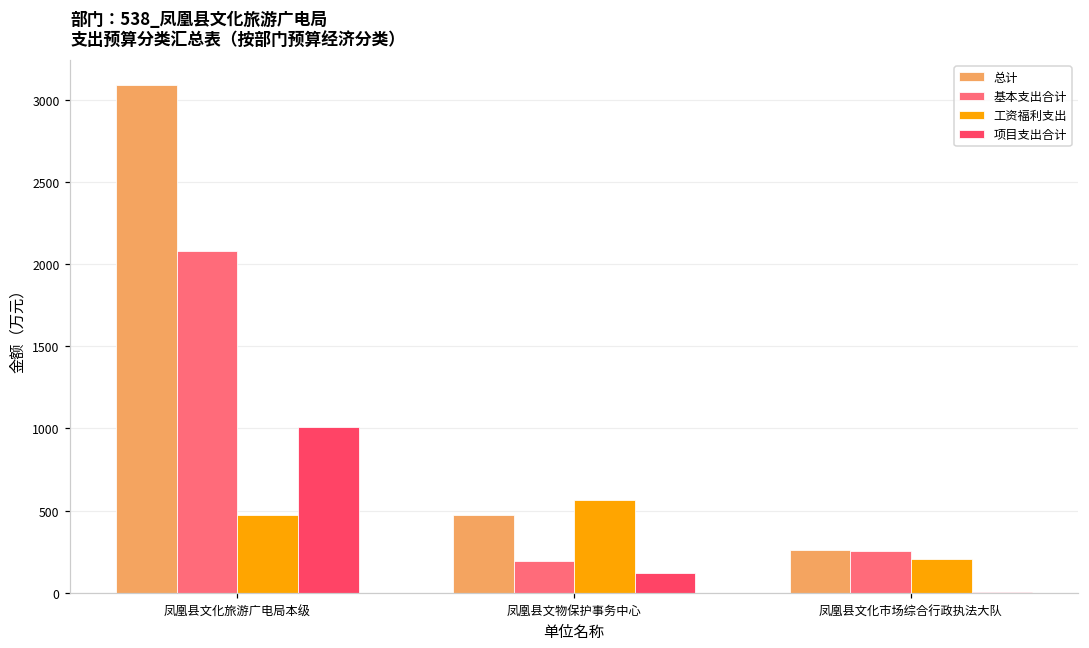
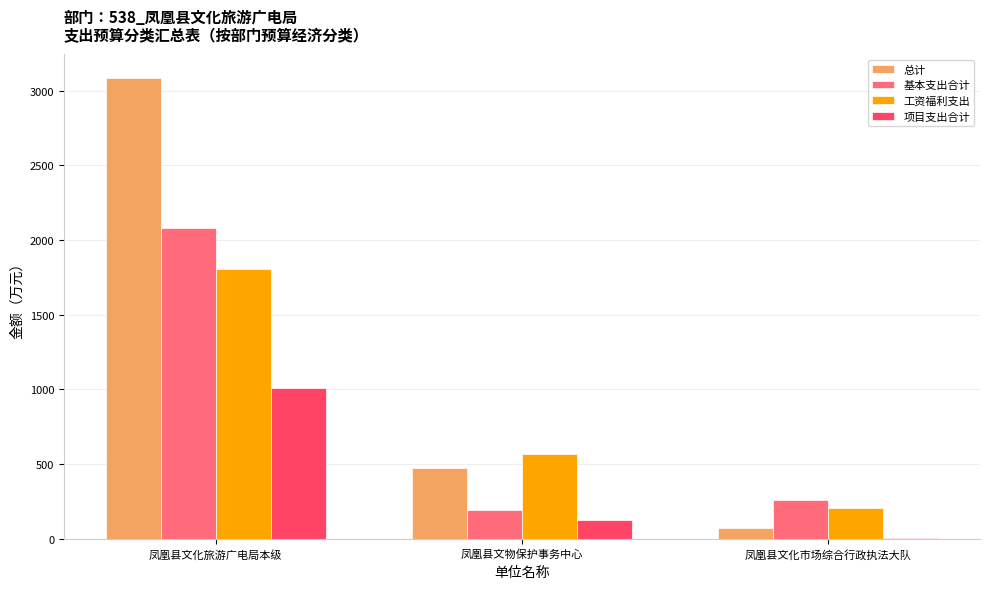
  {
    "总计": {
      "凤凰县文化旅游广电局本级": 3090,
      "凤凰县文物保护事务中心": 470,
-     "凤凰县文化市场综合行政执法大队": 260
+     "凤凰县文化市场综合行政执法大队": 70
    },
    "工资福利支出": {
-     "凤凰县文化旅游广电局本级": 470,
+     "凤凰县文化旅游广电局本级": 1810,
      "凤凰县文物保护事务中心": 560,
      "凤凰县文化市场综合行政执法大队": 210
    }
  }
